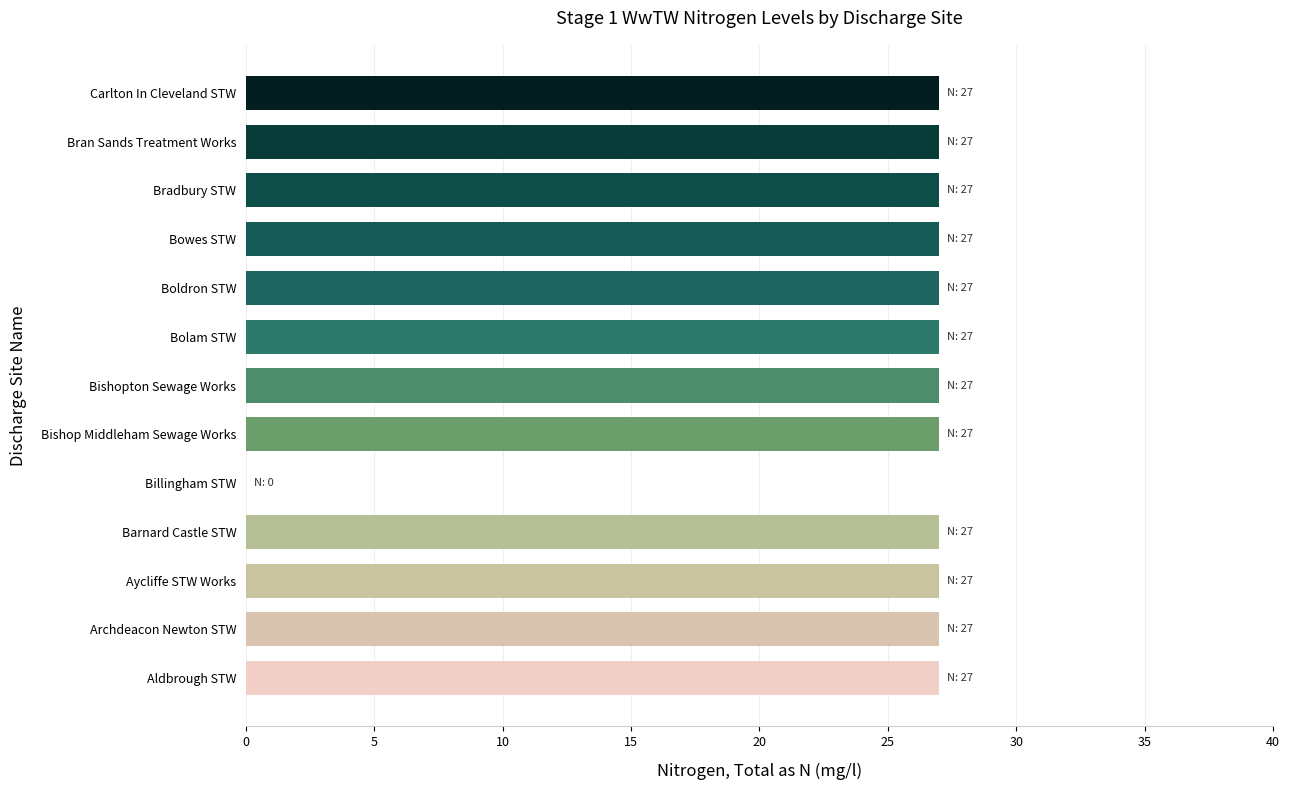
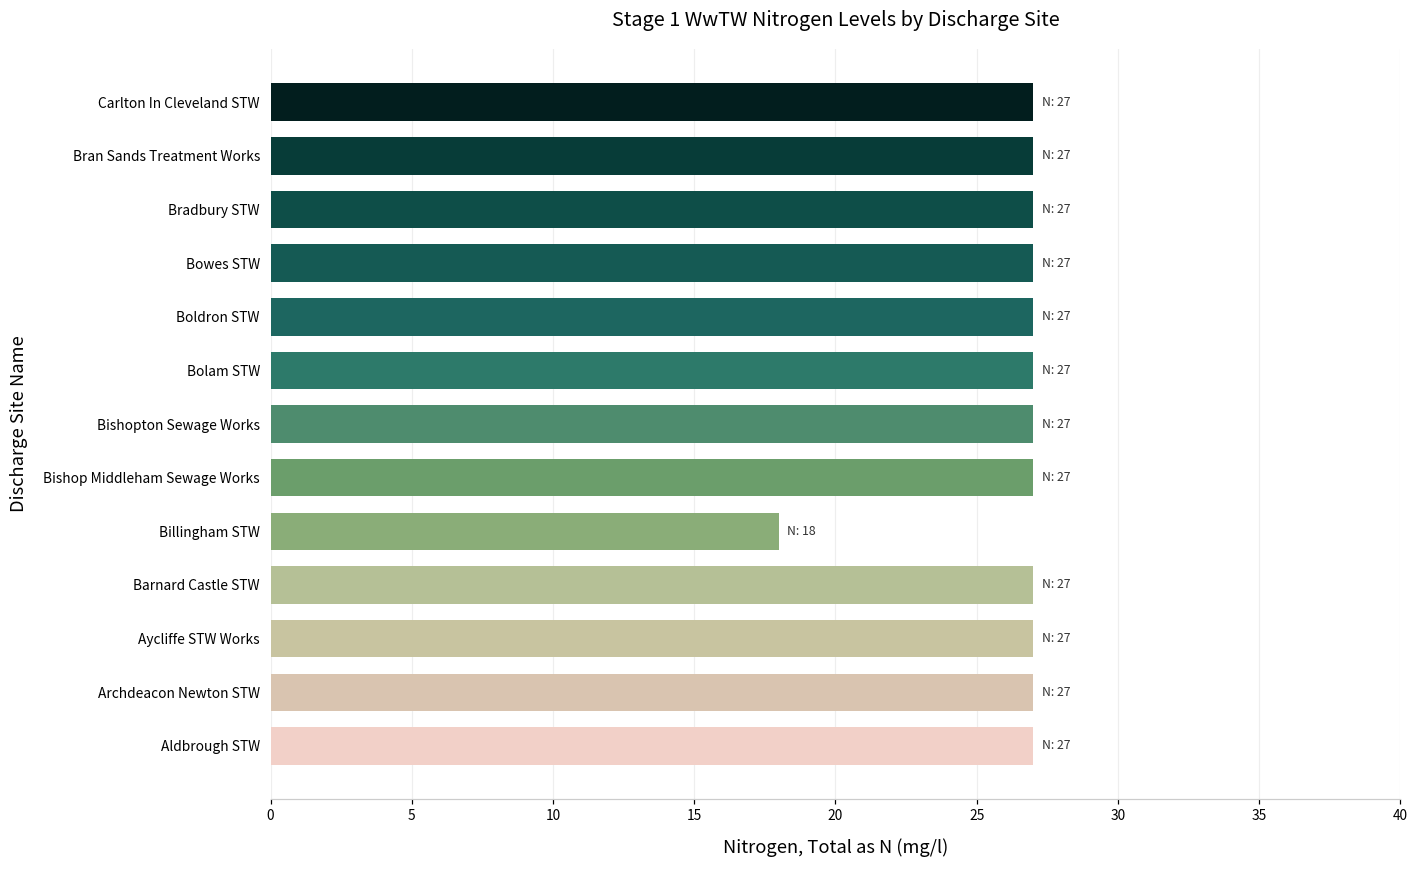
  {
    "Carlton In Cleveland STW": 27,
    "Bran Sands Treatment Works": 27,
    "Bradbury STW": 27,
    "Bowes STW": 27,
    "Boldron STW": 27,
    "Bolam STW": 27,
    "Bishopton Sewage Works": 27,
    "Bishop Middleham Sewage Works": 27,
-   "Billingham STW": 0,
+   "Billingham STW": 18,
    "Barnard Castle STW": 27,
    "Aycliffe STW Works": 27,
    "Archdeacon Newton STW": 27,
    "Aldbrough STW": 27
  }
